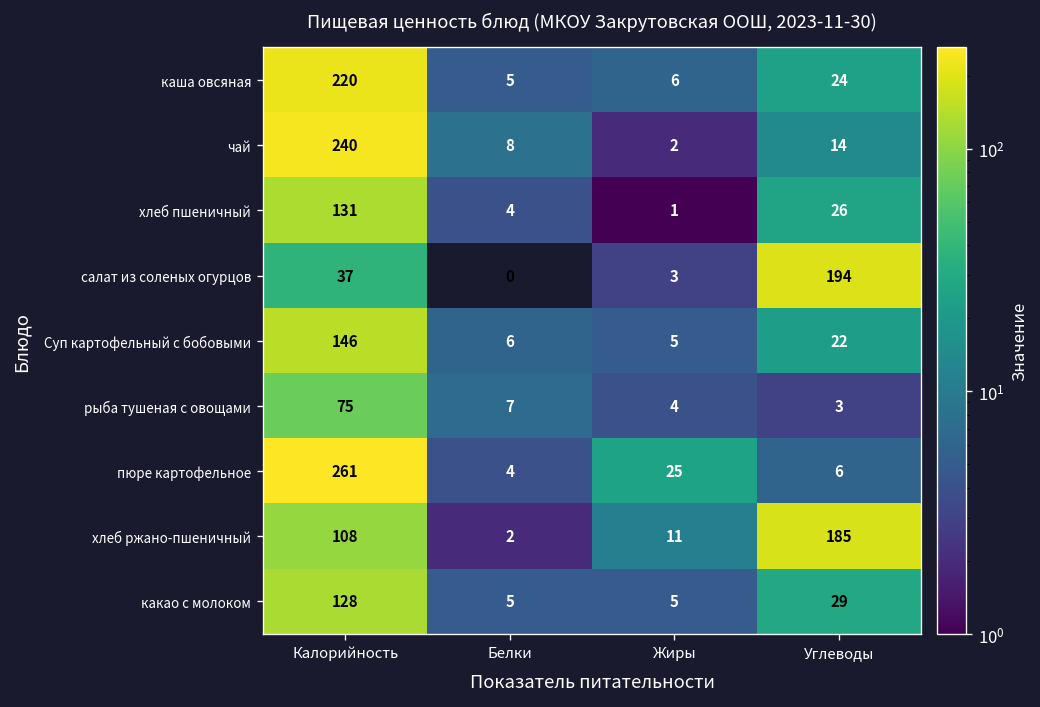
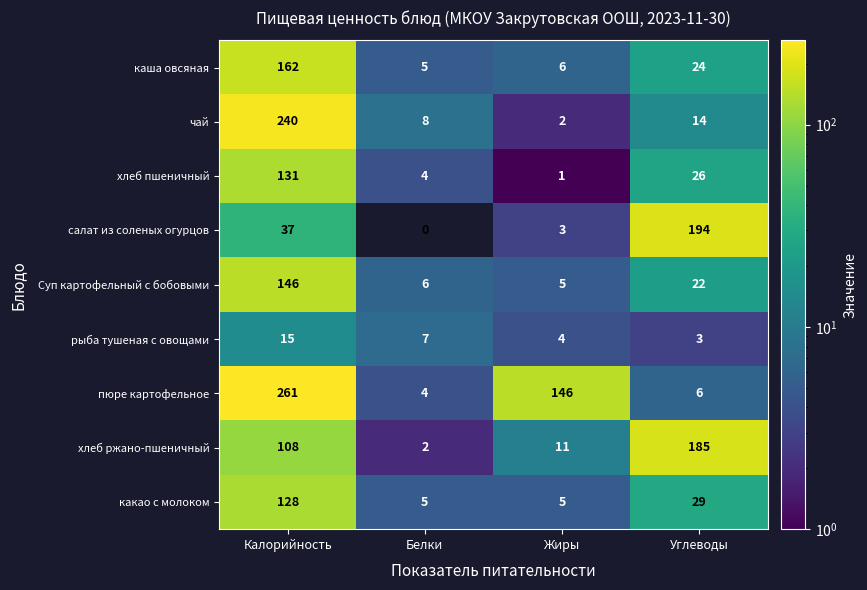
  {
    "каша овсяная": {
-     "Калорийность": 220,
+     "Калорийность": 162,
      "Белки": 5,
      "Жиры": 6,
      "Углеводы": 24
    },
    "чай": {
      "Калорийность": 240,
      "Белки": 8,
      "Жиры": 2,
      "Углеводы": 14
    },
    "хлеб пшеничный": {
      "Калорийность": 131,
      "Белки": 4,
      "Жиры": 1,
      "Углеводы": 26
    },
    "салат из соленых огурцов": {
      "Калорийность": 37,
      "Жиры": 3,
      "Углеводы": 194
    },
    "Суп картофельный с бобовыми": {
      "Калорийность": 146,
      "Белки": 6,
      "Жиры": 5,
      "Углеводы": 22
    },
    "рыба тушеная с овощами": {
-     "Калорийность": 75,
+     "Калорийность": 15,
      "Белки": 7,
      "Жиры": 4,
      "Углеводы": 3
    },
    "пюре картофельное": {
      "Калорийность": 261,
      "Белки": 4,
-     "Жиры": 25,
+     "Жиры": 146,
      "Углеводы": 6
    },
    "хлеб ржано-пшеничный": {
      "Калорийность": 108,
      "Белки": 2,
      "Жиры": 11,
      "Углеводы": 185
    },
    "какао с молоком": {
      "Калорийность": 128,
      "Белки": 5,
      "Жиры": 5,
      "Углеводы": 29
    }
  }
